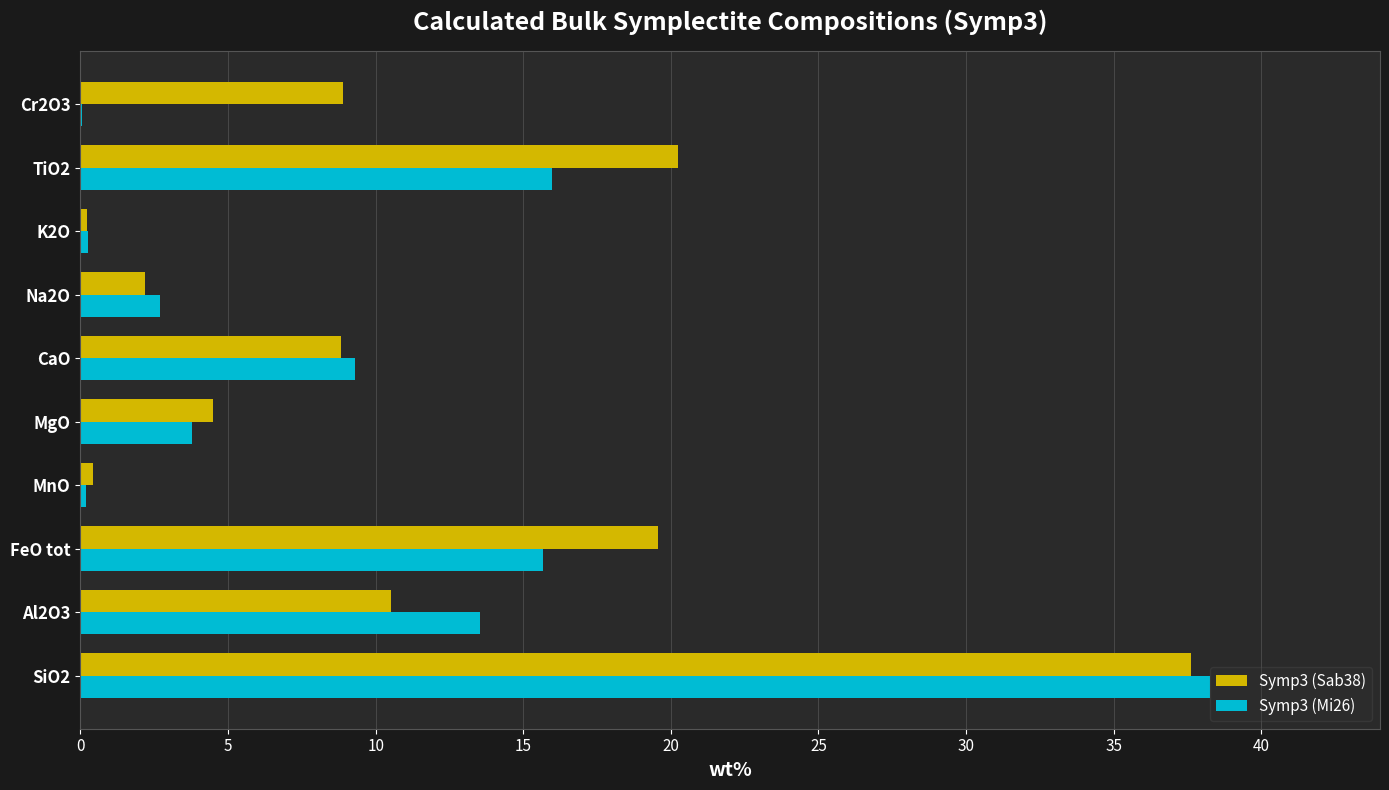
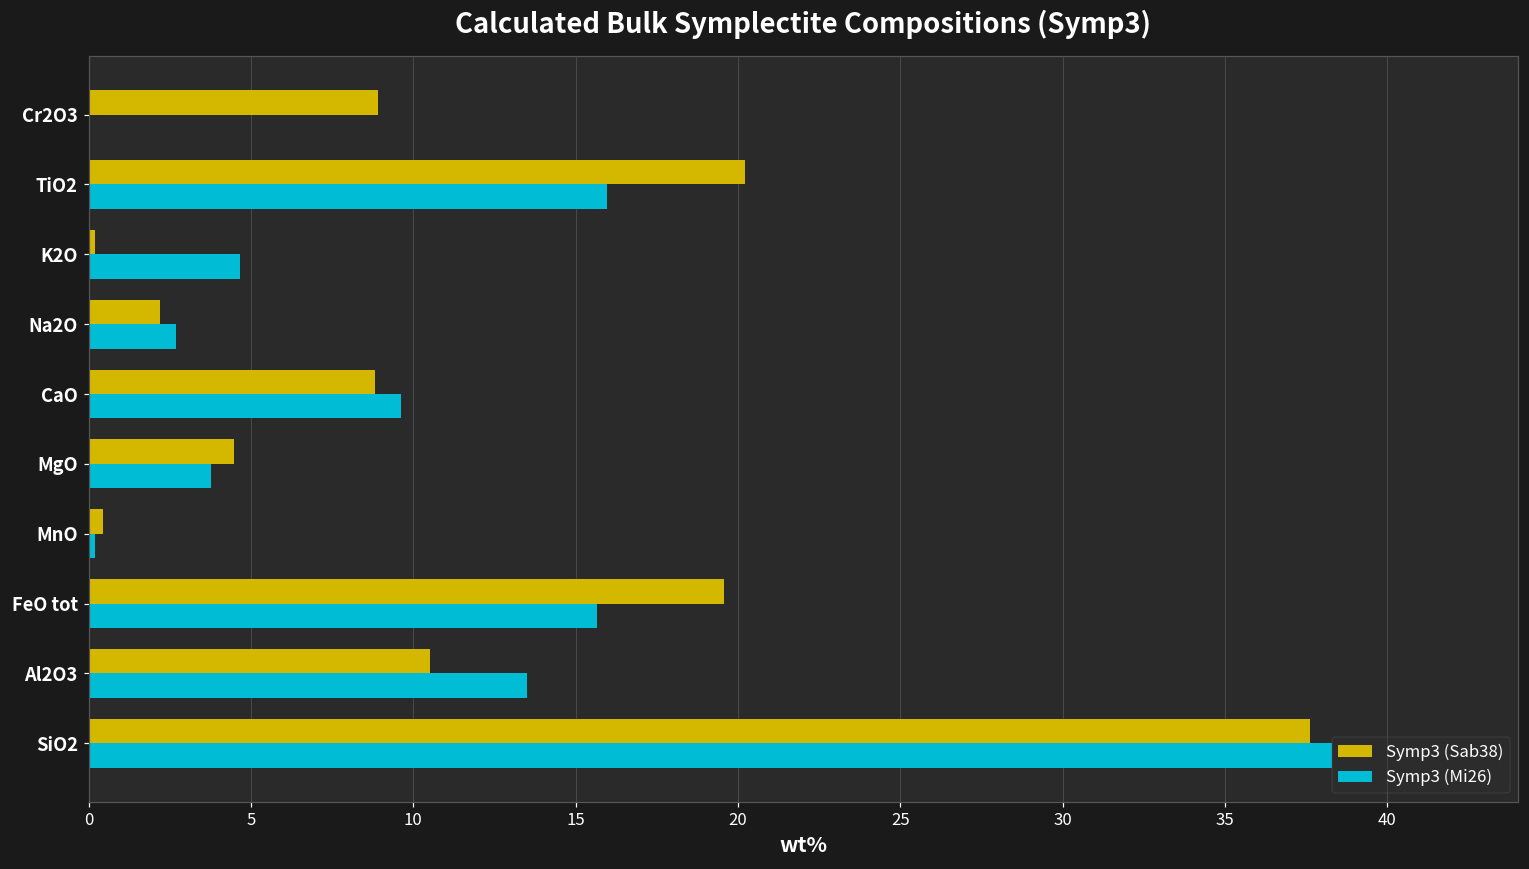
  {
    "Symp3 (Sab38)": {
      "Cr2O3": 8.9,
      "TiO2": 20.2,
      "K2O": 0.2,
      "Na2O": 2.2,
      "CaO": 8.8,
      "MgO": 4.5,
      "MnO": 0.4,
      "FeO tot": 19.6,
      "Al2O3": 10.5,
      "SiO2": 37.6
    },
    "Symp3 (Mi26)": {
      "TiO2": 16.0,
-     "K2O": 0.3,
+     "K2O": 4.7,
      "Na2O": 2.7,
-     "CaO": 9.3,
+     "CaO": 9.6,
      "MgO": 3.8,
      "MnO": 0.2,
      "FeO tot": 15.7,
      "Al2O3": 13.5
    }
  }
